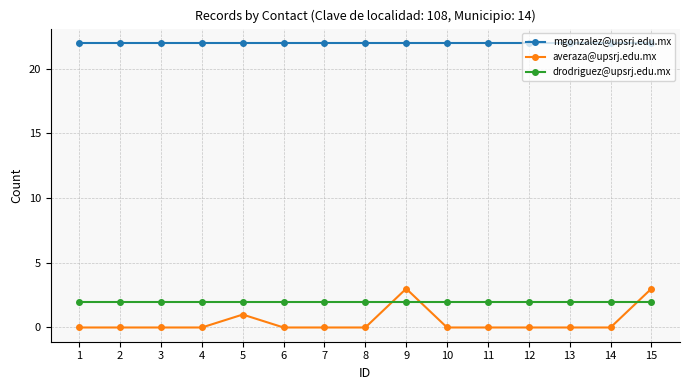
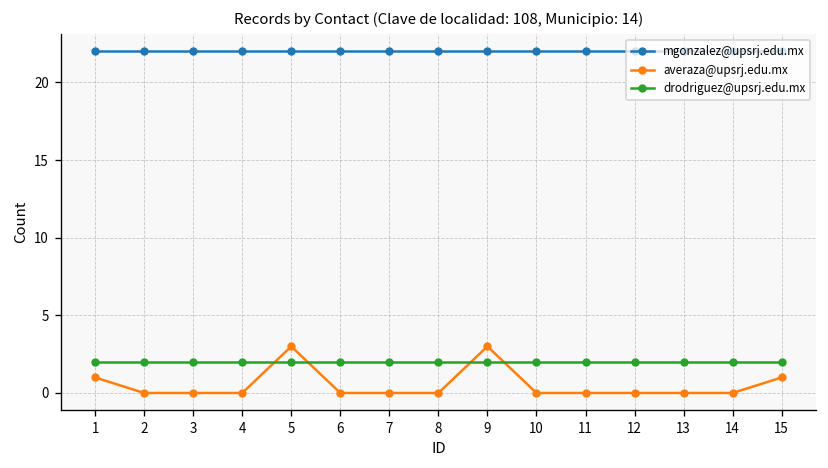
  {
    "mgonzalez@upsrj.edu.mx": {
      "1": 22,
      "2": 22,
      "3": 22,
      "4": 22,
      "5": 22,
      "6": 22,
      "7": 22,
      "8": 22,
      "9": 22,
      "10": 22,
      "11": 22
    },
    "averaza@upsrj.edu.mx": {
-     "1": 0,
+     "1": 1,
      "2": 0,
      "3": 0,
      "4": 0,
-     "5": 1,
+     "5": 3,
      "6": 0,
      "7": 0,
      "8": 0,
      "9": 3,
      "10": 0,
      "11": 0,
      "12": 0,
      "13": 0,
      "14": 0,
-     "15": 3
+     "15": 1
    },
    "drodriguez@upsrj.edu.mx": {
      "1": 2,
      "2": 2,
      "3": 2,
      "4": 2,
      "5": 2,
      "6": 2,
      "7": 2,
      "8": 2,
      "9": 2,
      "10": 2,
      "11": 2,
      "12": 2,
      "13": 2,
      "14": 2,
      "15": 2
    }
  }
